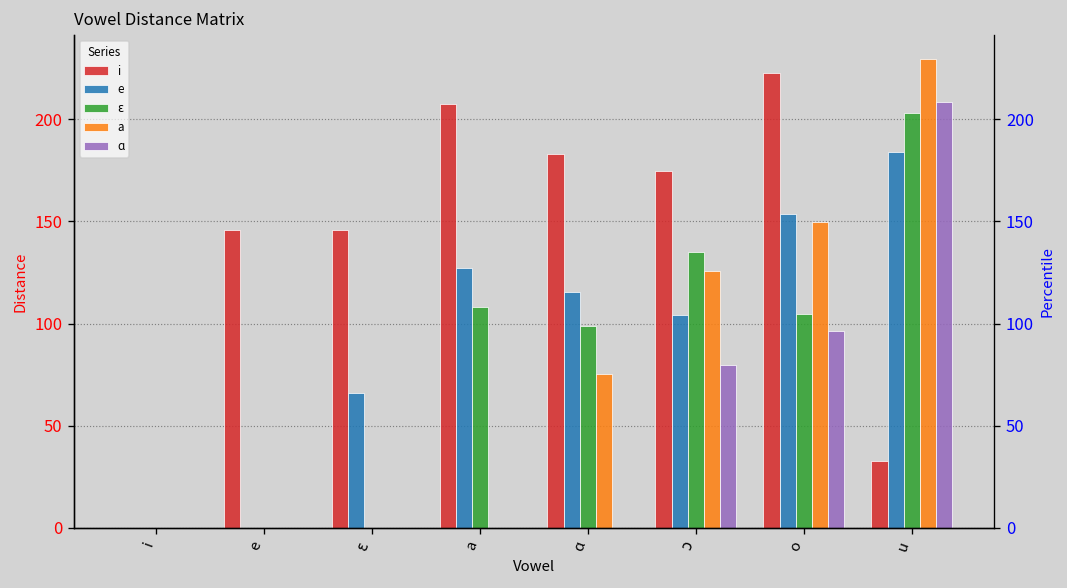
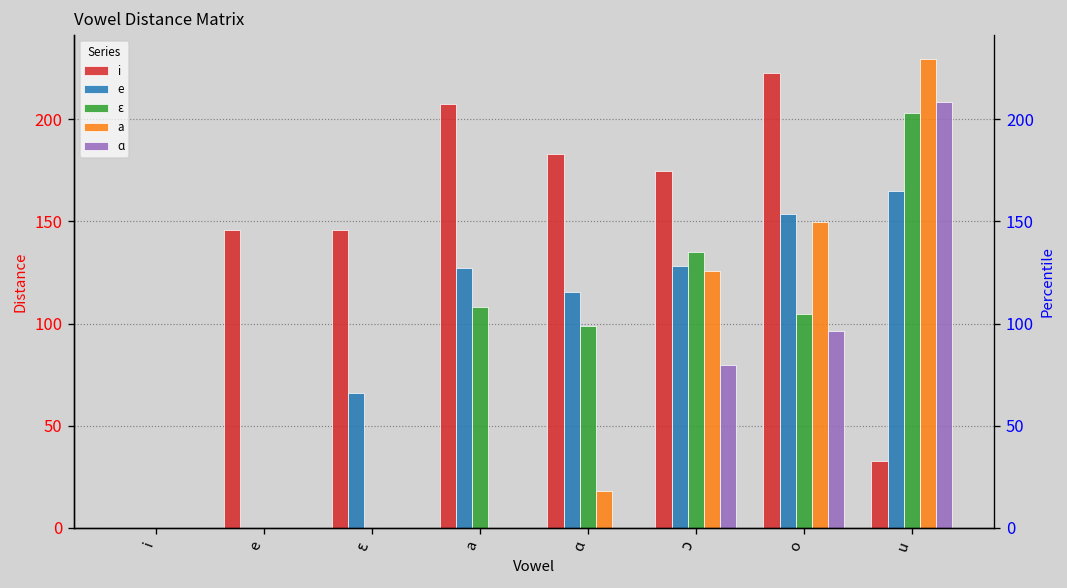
  {
    "i": {
      "i": 0,
      "e": 146,
      "ɛ": 146,
      "a": 207,
      "ɑ": 183,
      "ɔ": 175,
      "o": 223,
      "u": 33
    },
    "e": {
      "i": 0,
      "e": 0,
      "ɛ": 66,
      "a": 127,
      "ɑ": 115,
-     "ɔ": 104,
+     "ɔ": 128,
      "o": 153,
-     "u": 184
+     "u": 165
    },
    "ɛ": {
      "i": 0,
      "e": 0,
      "ɛ": 0,
      "a": 108,
      "ɑ": 99,
      "ɔ": 135,
      "o": 105,
      "u": 203
    },
    "a": {
      "i": 0,
      "e": 0,
      "ɛ": 0,
      "a": 0,
-     "ɑ": 75,
+     "ɑ": 18,
      "ɔ": 126,
      "o": 150,
      "u": 230
    },
    "ɑ": {
      "i": 0,
      "e": 0,
      "ɛ": 0,
      "a": 0,
      "ɑ": 0,
      "ɔ": 80,
      "o": 96,
      "u": 208
    }
  }
